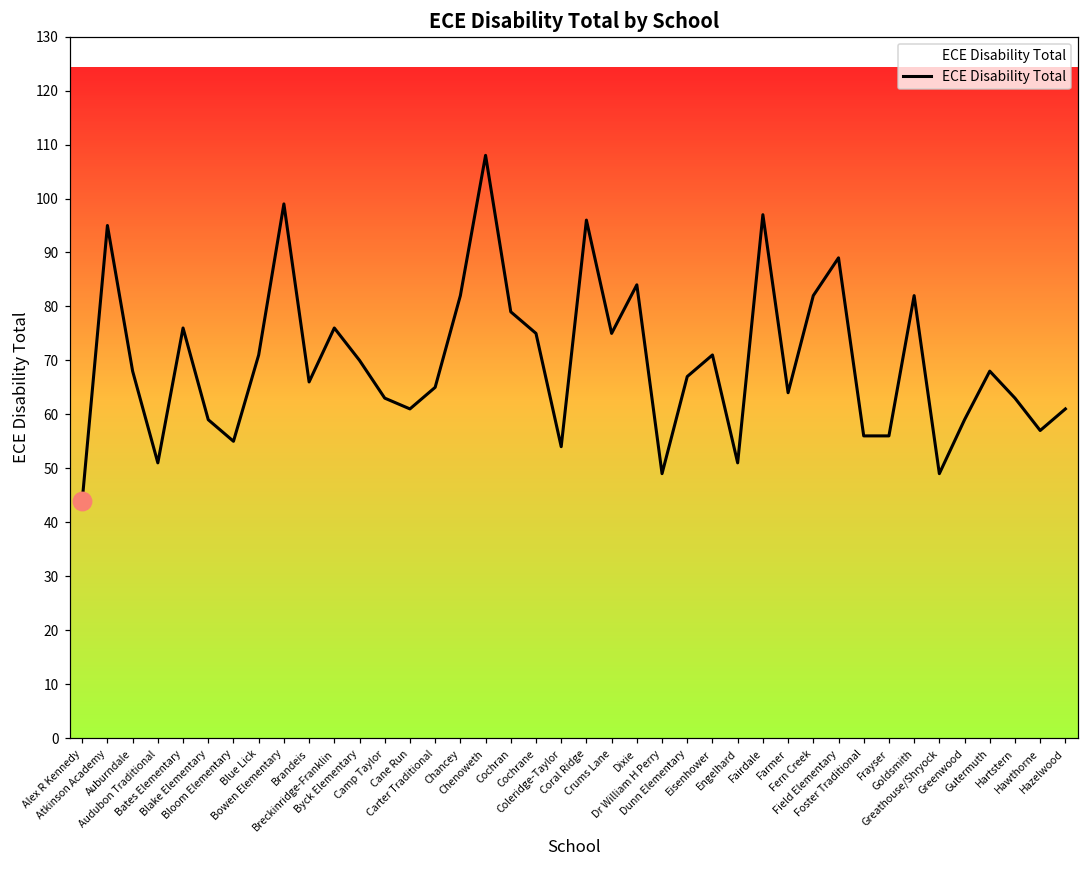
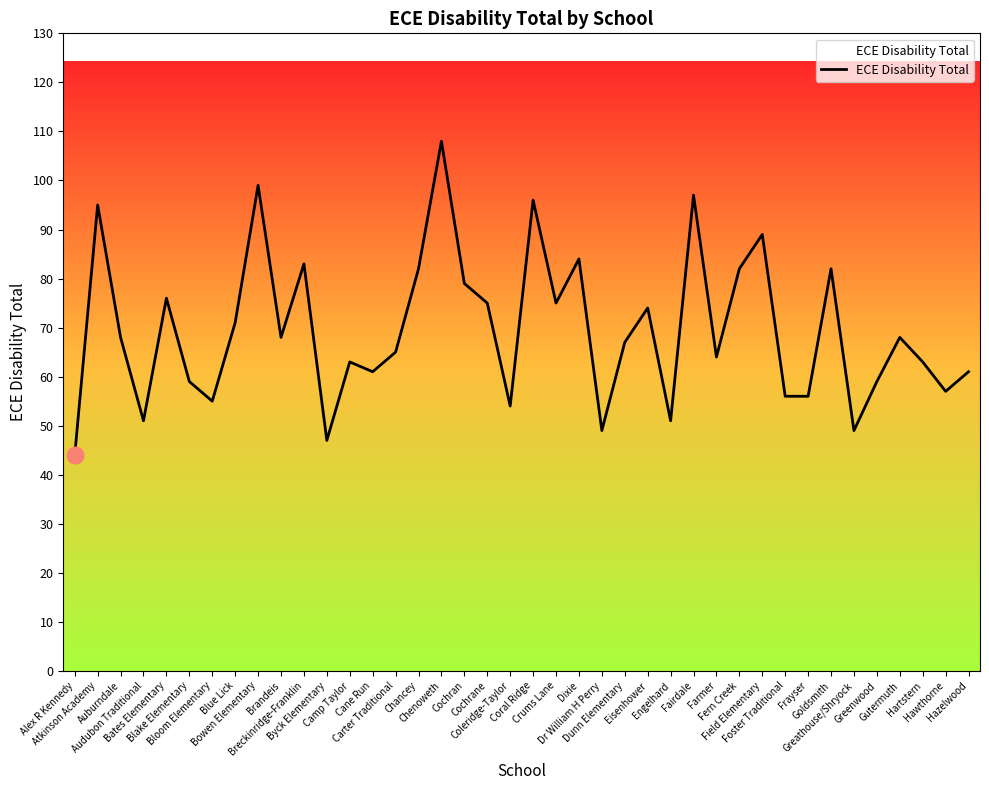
  {
    "ECE Disability Total": {
      "Atkinson Academy": 95,
      "Auburndale": 68,
      "Audubon Traditional": 51,
      "Bates Elementary": 76,
      "Blake Elementary": 59,
      "Bloom Elementary": 55,
      "Blue Lick": 71,
      "Bowen Elementary": 99,
-     "Brandeis": 66,
-     "Breckinridge-Franklin": 76,
-     "Byck Elementary": 70,
+     "Brandeis": 68,
+     "Breckinridge-Franklin": 83,
+     "Byck Elementary": 47,
      "Camp Taylor": 63,
      "Cane Run": 61,
      "Carter Traditional": 65,
      "Chancey": 82,
      "Chenoweth": 108,
      "Cochran": 79,
      "Cochrane": 75,
      "Coleridge-Taylor": 54,
      "Coral Ridge": 96,
      "Crums Lane": 75,
      "Dixie": 84,
      "Dr William H Perry": 49,
      "Dunn Elementary": 67,
-     "Eisenhower": 71,
+     "Eisenhower": 74,
      "Engelhard": 51,
      "Fairdale": 97,
      "Farmer": 64,
      "Fern Creek": 82,
      "Field Elementary": 89,
      "Foster Traditional": 56,
      "Frayser": 56,
      "Goldsmith": 82,
      "Greathouse/Shryock": 49,
      "Greenwood": 59,
      "Gutermuth": 68,
      "Hartstern": 63,
      "Hawthorne": 57,
      "Hazelwood": 61
    }
  }
